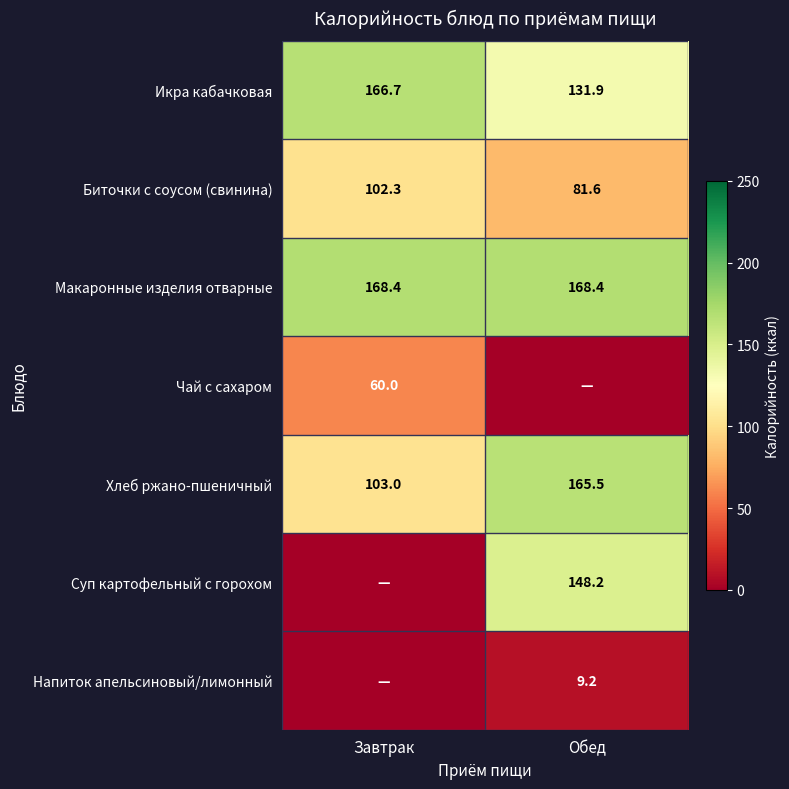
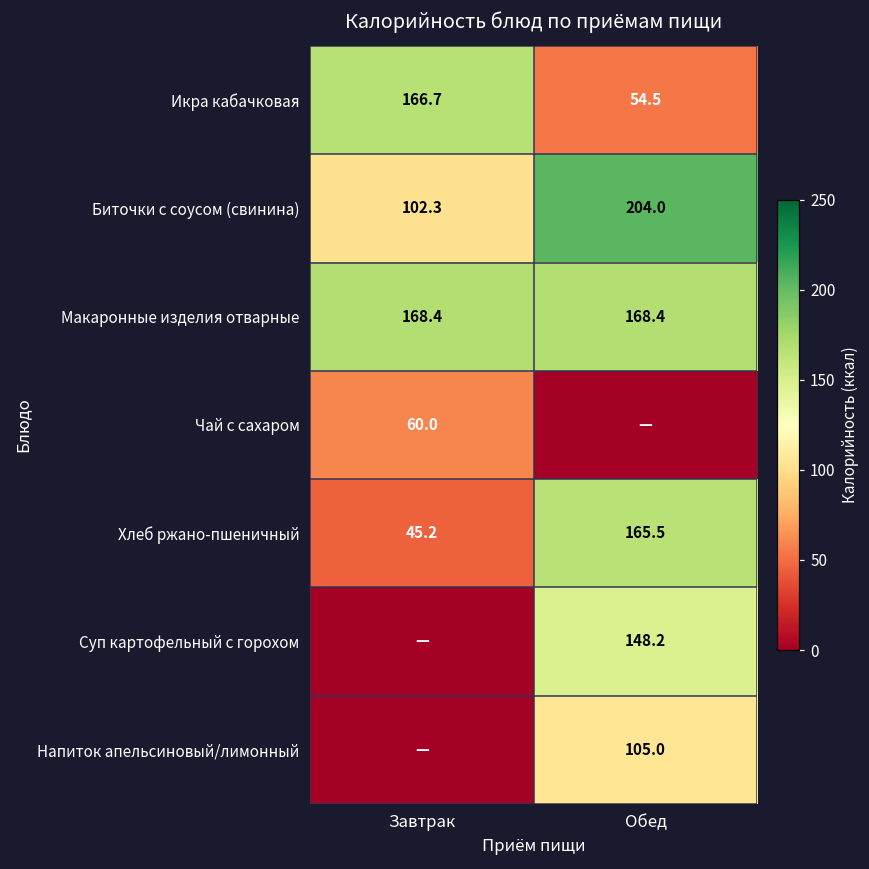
  {
    "Икра кабачковая": {
      "Завтрак": 166.7,
-     "Обед": 131.9
+     "Обед": 54.5
    },
    "Биточки с соусом (свинина)": {
      "Завтрак": 102.3,
-     "Обед": 81.6
+     "Обед": 204.0
    },
    "Макаронные изделия отварные": {
      "Завтрак": 168.4,
      "Обед": 168.4
    },
    "Чай с сахаром": {
      "Завтрак": 60.0
    },
    "Хлеб ржано-пшеничный": {
-     "Завтрак": 103.0,
+     "Завтрак": 45.2,
      "Обед": 165.5
    },
    "Суп картофельный с горохом": {
      "Обед": 148.2
    },
    "Напиток апельсиновый/лимонный": {
-     "Обед": 9.2
+     "Обед": 105.0
    }
  }
